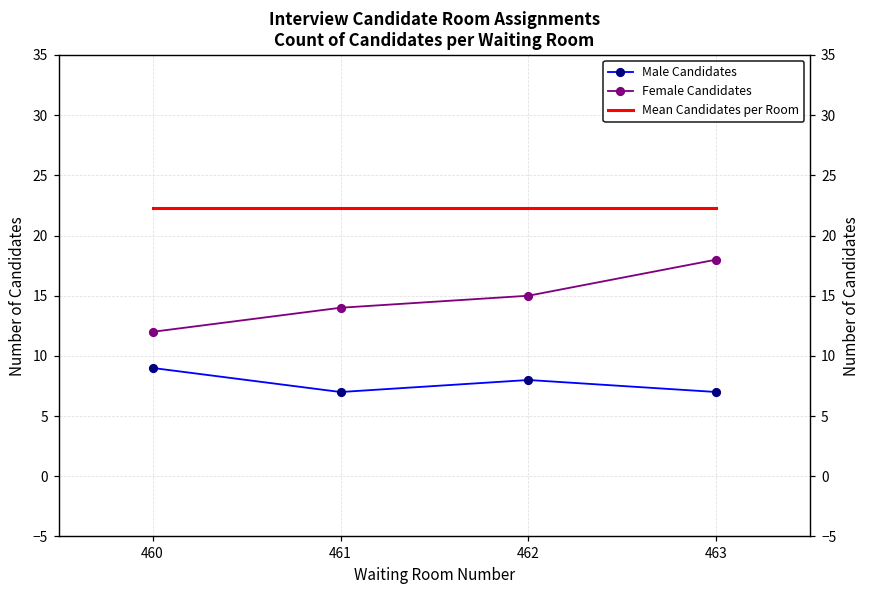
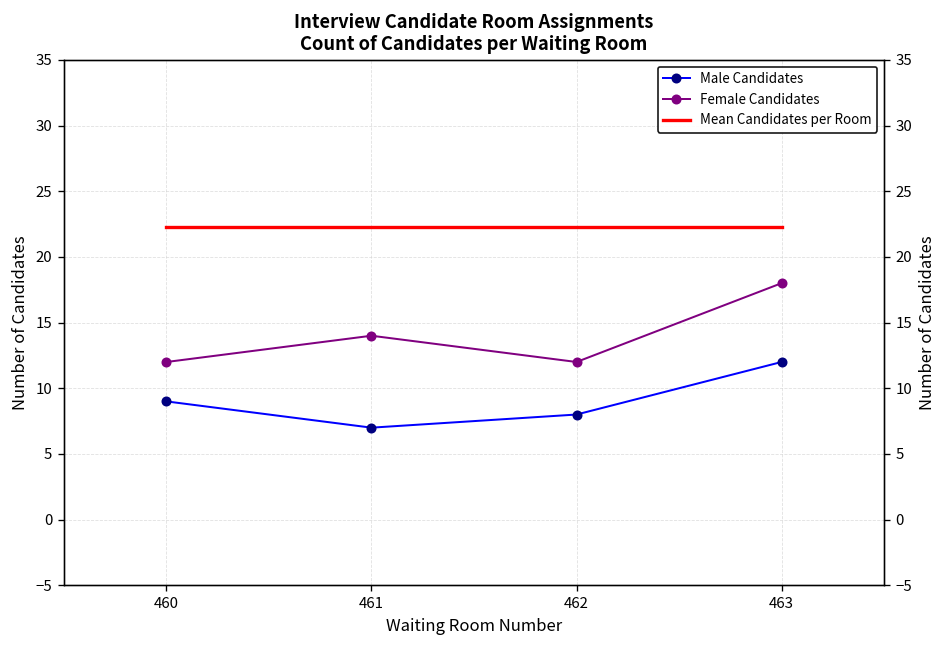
  {
    "Male Candidates": {
      "460": 9,
      "461": 7,
      "462": 8,
-     "463": 7
+     "463": 12
    },
    "Female Candidates": {
      "460": 12,
      "461": 14,
-     "462": 15,
+     "462": 12,
      "463": 18
    },
    "Mean Candidates per Room": {
      "460": 22.3,
      "461": 22.3,
      "462": 22.3,
      "463": 22.3
    }
  }
